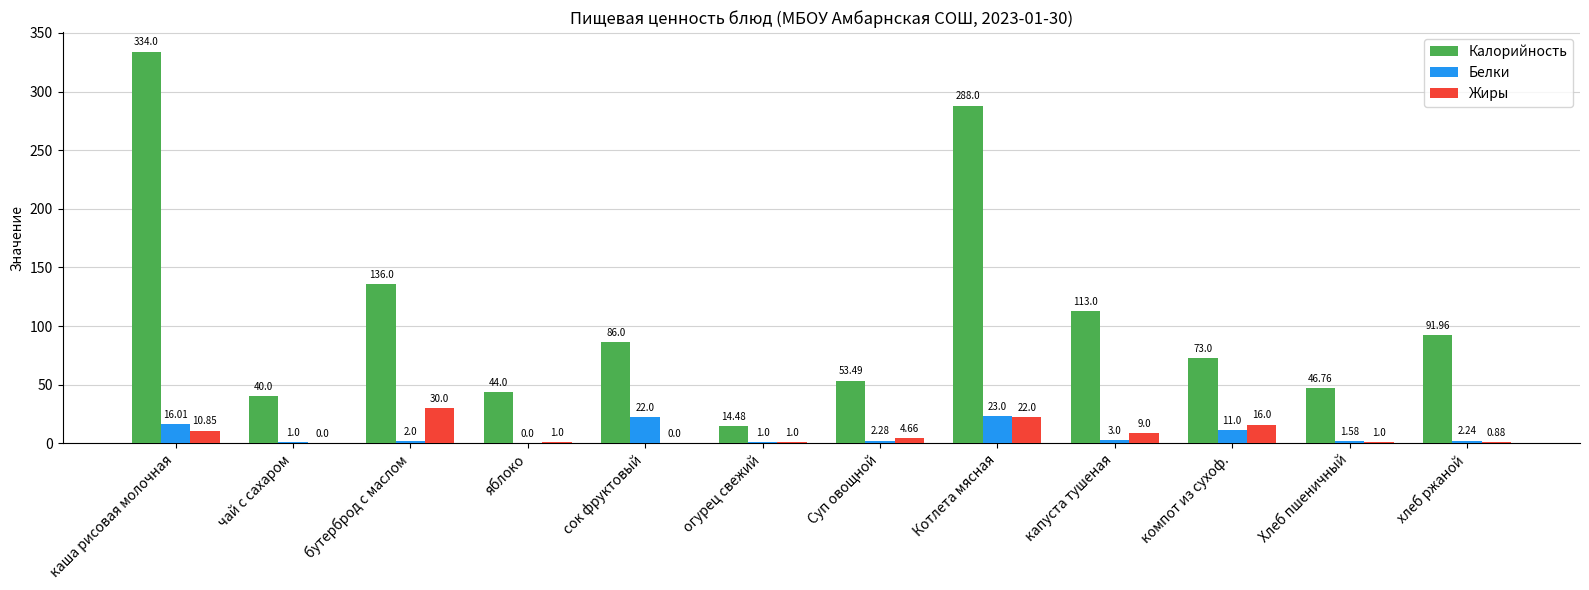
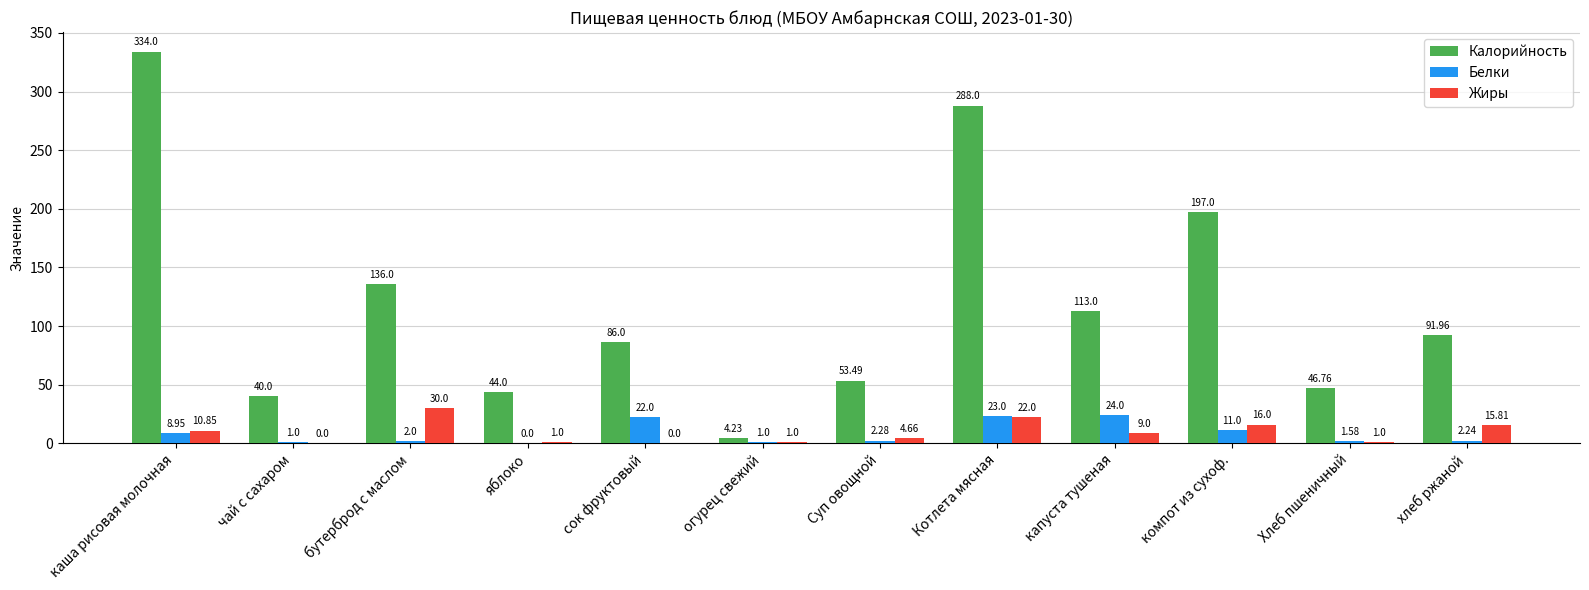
  {
    "Калорийность": {
      "каша рисовая молочная": 334.0,
      "чай с сахаром": 40.0,
      "бутерброд с маслом": 136.0,
      "яблоко": 44.0,
      "сок фруктовый": 86.0,
-     "огурец свежий": 14.48,
+     "огурец свежий": 4.23,
      "Суп овощной": 53.49,
      "Котлета мясная": 288.0,
      "капуста тушеная": 113.0,
-     "компот из сухоф.": 73.0,
+     "компот из сухоф.": 197.0,
      "Хлеб пшеничный": 46.76,
      "хлеб ржаной": 91.96
    },
    "Белки": {
-     "каша рисовая молочная": 16.01,
+     "каша рисовая молочная": 8.95,
      "чай с сахаром": 1.0,
      "бутерброд с маслом": 2.0,
      "яблоко": 0.0,
      "сок фруктовый": 22.0,
      "огурец свежий": 1.0,
      "Суп овощной": 2.28,
      "Котлета мясная": 23.0,
-     "капуста тушеная": 3.0,
+     "капуста тушеная": 24.0,
      "компот из сухоф.": 11.0,
      "Хлеб пшеничный": 1.58,
      "хлеб ржаной": 2.24
    },
    "Жиры": {
      "каша рисовая молочная": 10.85,
      "чай с сахаром": 0.0,
      "бутерброд с маслом": 30.0,
      "яблоко": 1.0,
      "сок фруктовый": 0.0,
      "огурец свежий": 1.0,
      "Суп овощной": 4.66,
      "Котлета мясная": 22.0,
      "капуста тушеная": 9.0,
      "компот из сухоф.": 16.0,
      "Хлеб пшеничный": 1.0,
-     "хлеб ржаной": 0.88
+     "хлеб ржаной": 15.81
    }
  }
